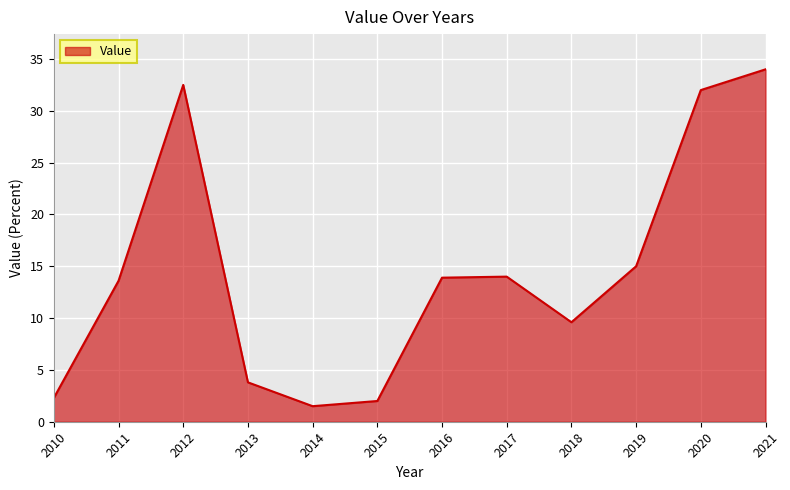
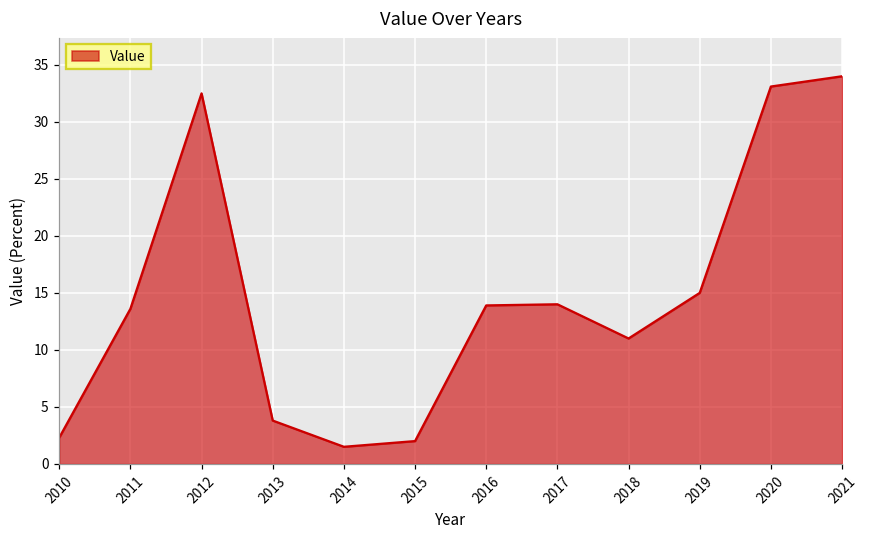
  {
    "2010": 2.3,
    "2011": 13.6,
    "2012": 32.5,
    "2013": 3.8,
    "2014": 1.5,
    "2015": 2.0,
    "2016": 13.9,
    "2017": 14.0,
-   "2018": 9.6,
+   "2018": 11.0,
    "2019": 15.0,
-   "2020": 32.0,
+   "2020": 33.1,
    "2021": 34.0
  }
